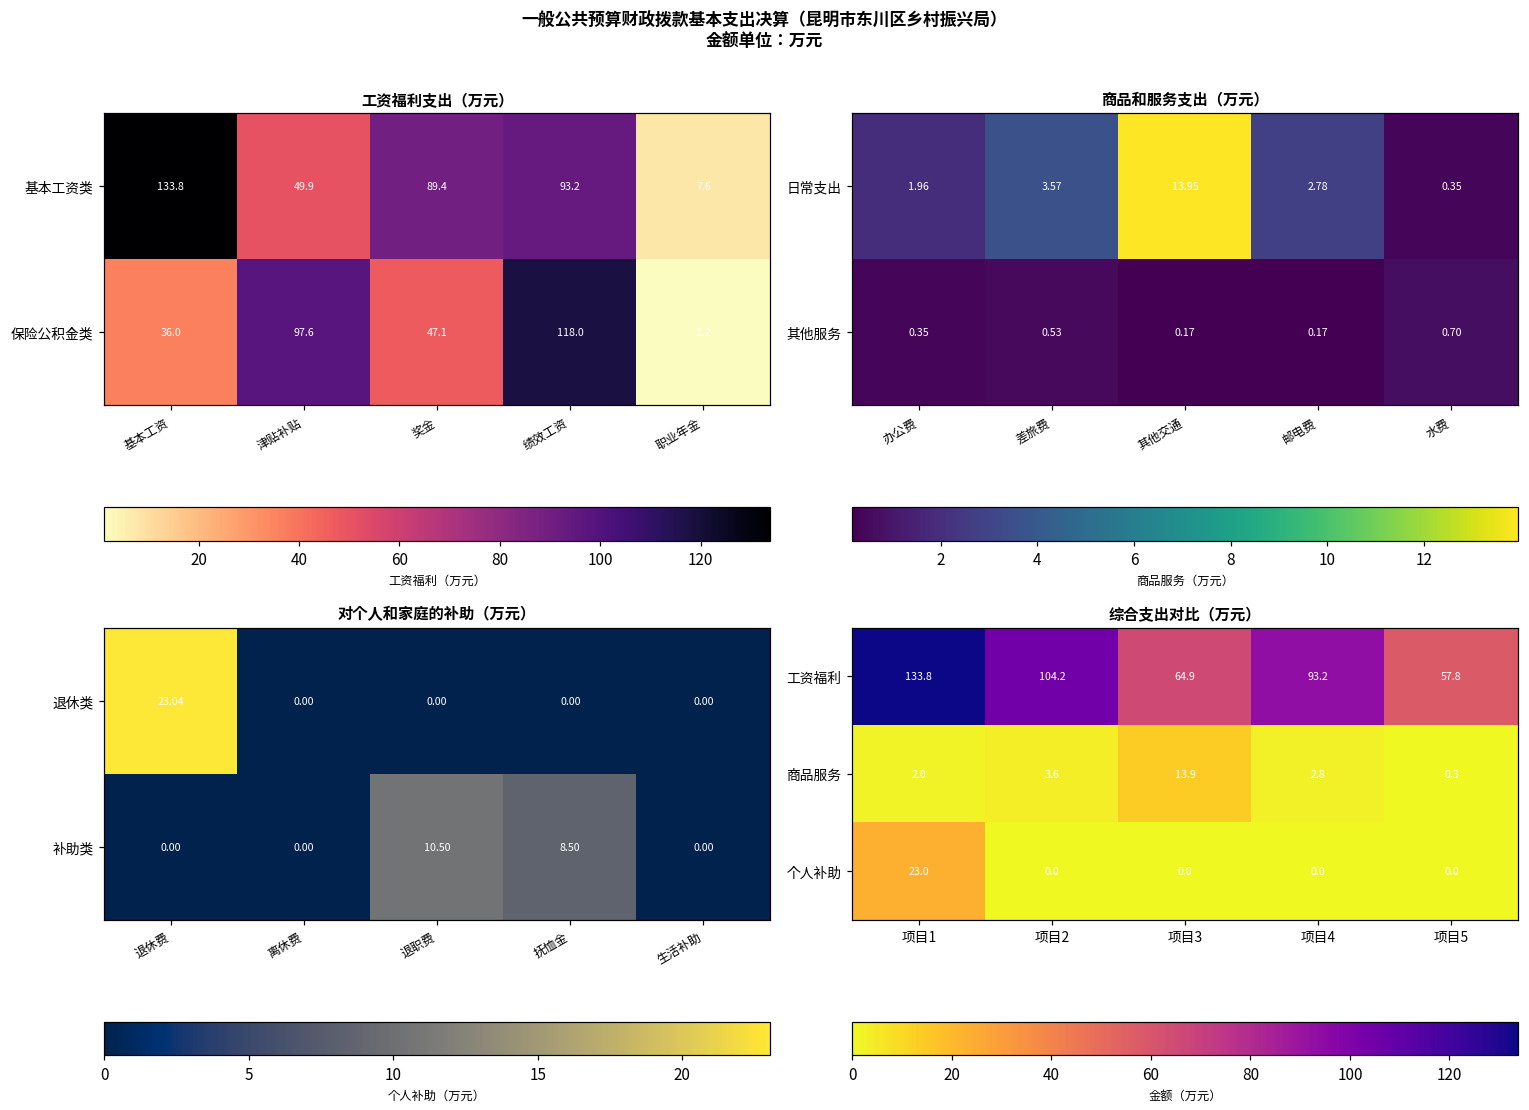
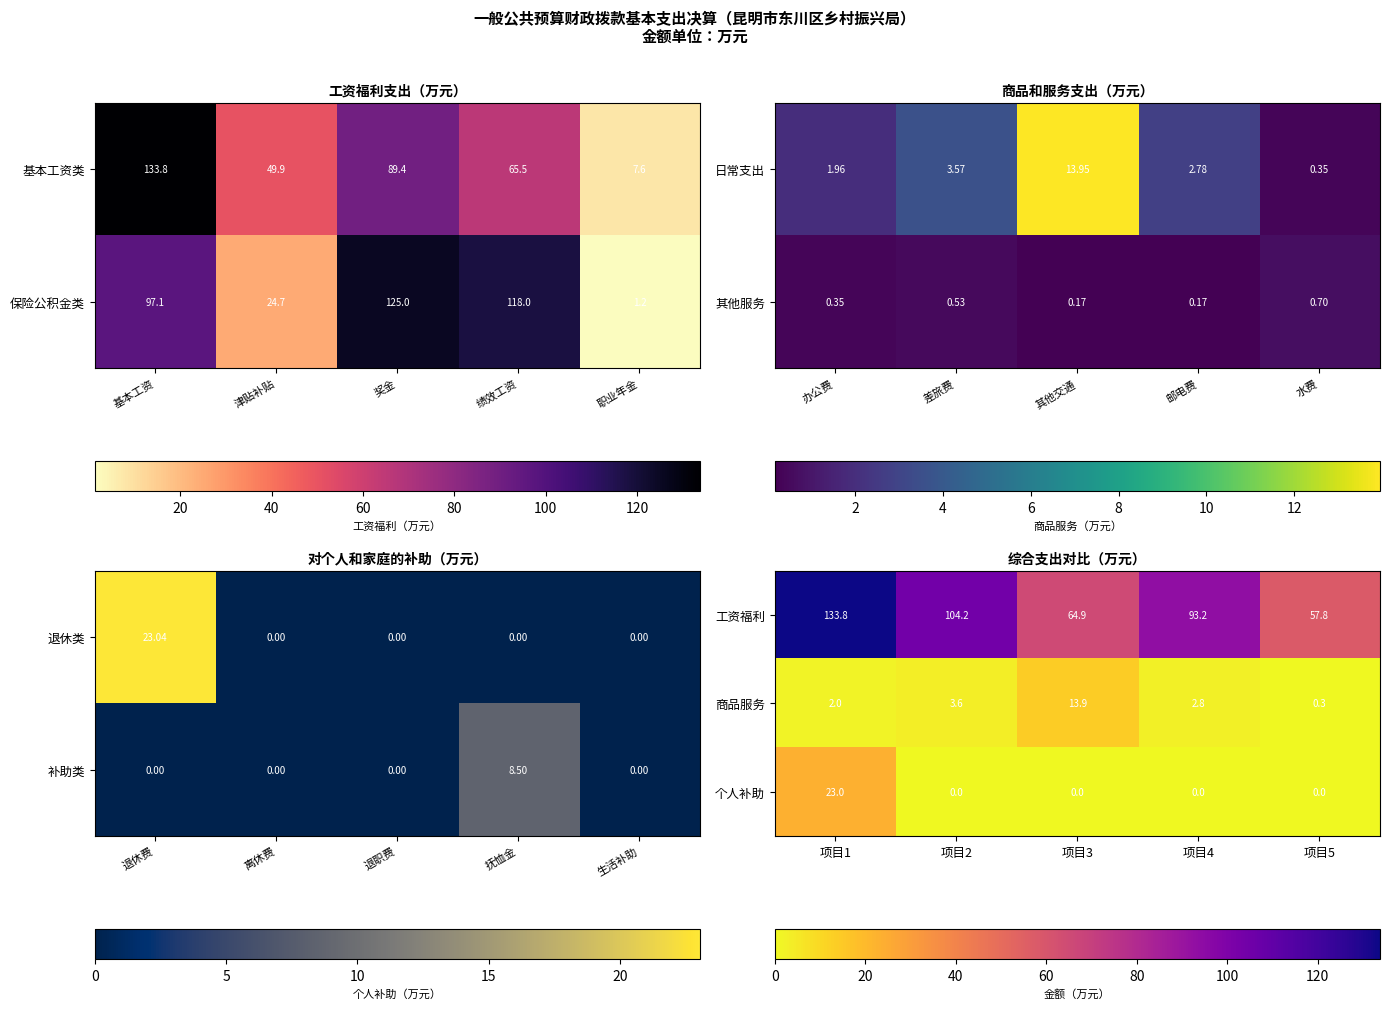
  {
    "工资福利支出（万元）": {
      "基本工资类": {
        "基本工资": 133.8,
        "津贴补贴": 49.9,
        "奖金": 89.4,
-       "绩效工资": 93.2,
+       "绩效工资": 65.5,
        "职业年金": 7.6
      },
      "保险公积金类": {
-       "基本工资": 36.0,
-       "津贴补贴": 97.6,
-       "奖金": 47.1,
+       "基本工资": 97.1,
+       "津贴补贴": 24.7,
+       "奖金": 125.0,
        "绩效工资": 118.0,
        "职业年金": 1.2
      }
    },
    "商品和服务支出（万元）": {
      "日常支出": {
        "办公费": 1.96,
        "差旅费": 3.57,
        "其他交通": 13.95,
        "邮电费": 2.78,
        "水费": 0.35
      },
      "其他服务": {
        "办公费": 0.35,
        "差旅费": 0.53,
        "其他交通": 0.17,
        "邮电费": 0.17,
        "水费": 0.70
      }
    },
    "对个人和家庭的补助（万元）": {
      "退休类": {
        "退休费": 23.04,
        "离休费": 0.00,
        "退职费": 0.00,
        "抚恤金": 0.00,
        "生活补助": 0.00
      },
      "补助类": {
        "退休费": 0.00,
        "离休费": 0.00,
-       "退职费": 10.50,
+       "退职费": 0.00,
        "抚恤金": 8.50,
        "生活补助": 0.00
      }
    },
    "综合支出对比（万元）": {
      "工资福利": {
        "项目1": 133.8,
        "项目2": 104.2,
        "项目3": 64.9,
        "项目4": 93.2,
        "项目5": 57.8
      },
      "商品服务": {
        "项目1": 2.0,
        "项目2": 3.6,
        "项目3": 13.9,
        "项目4": 2.8,
        "项目5": 0.3
      },
      "个人补助": {
        "项目1": 23.0,
        "项目2": 0.0,
        "项目3": 0.0,
        "项目4": 0.0,
        "项目5": 0.0
      }
    }
  }
